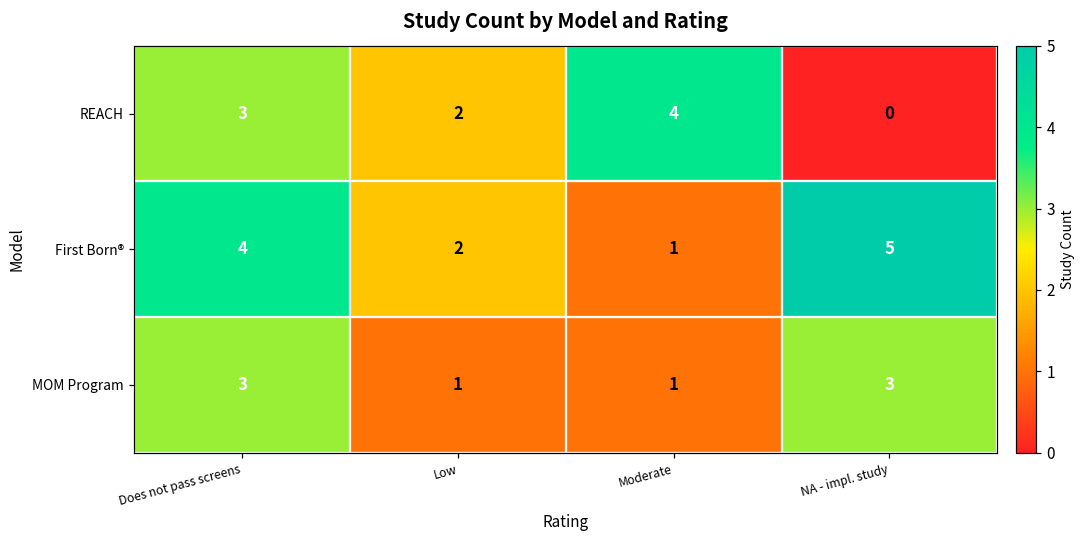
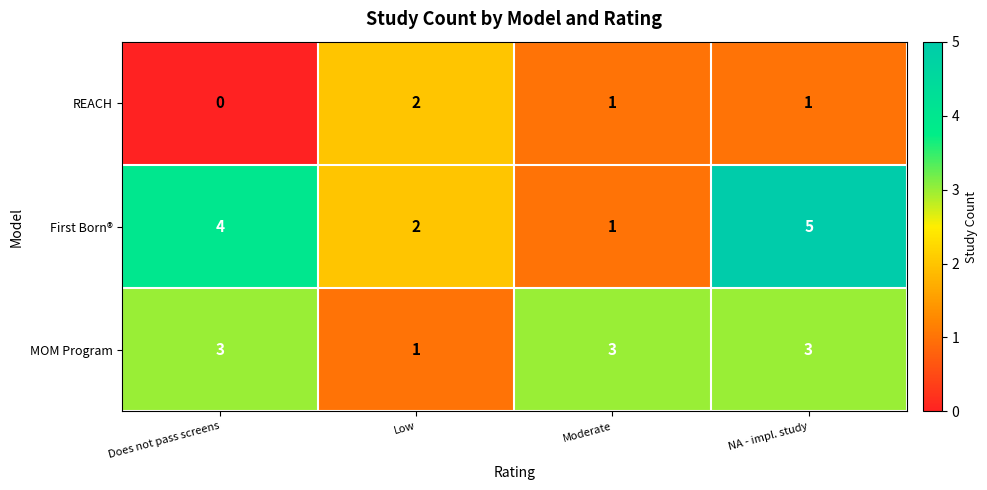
  {
    "REACH": {
-     "Does not pass screens": 3,
+     "Does not pass screens": 0,
      "Low": 2,
-     "Moderate": 4,
-     "NA - impl. study": 0
+     "Moderate": 1,
+     "NA - impl. study": 1
    },
    "First Born®": {
      "Does not pass screens": 4,
      "Low": 2,
      "Moderate": 1,
      "NA - impl. study": 5
    },
    "MOM Program": {
      "Does not pass screens": 3,
      "Low": 1,
-     "Moderate": 1,
+     "Moderate": 3,
      "NA - impl. study": 3
    }
  }
